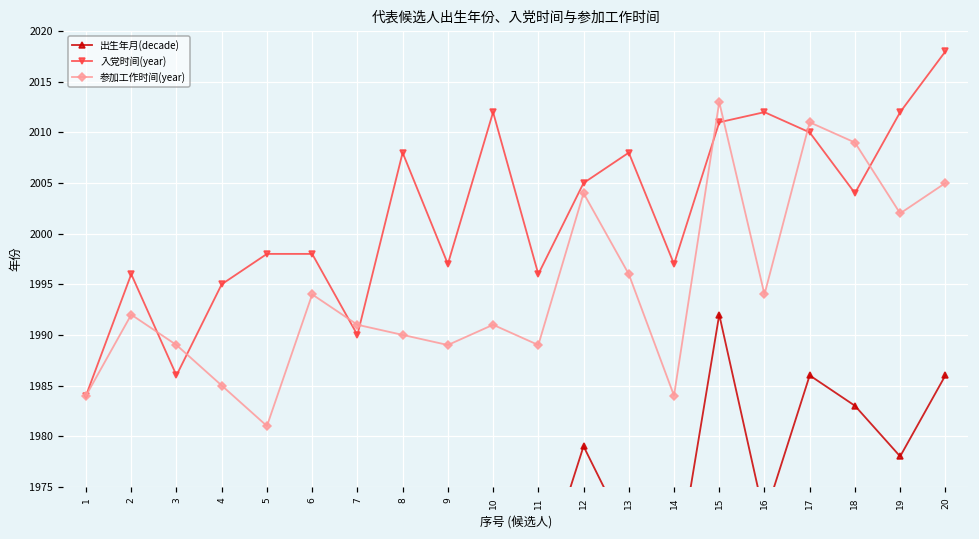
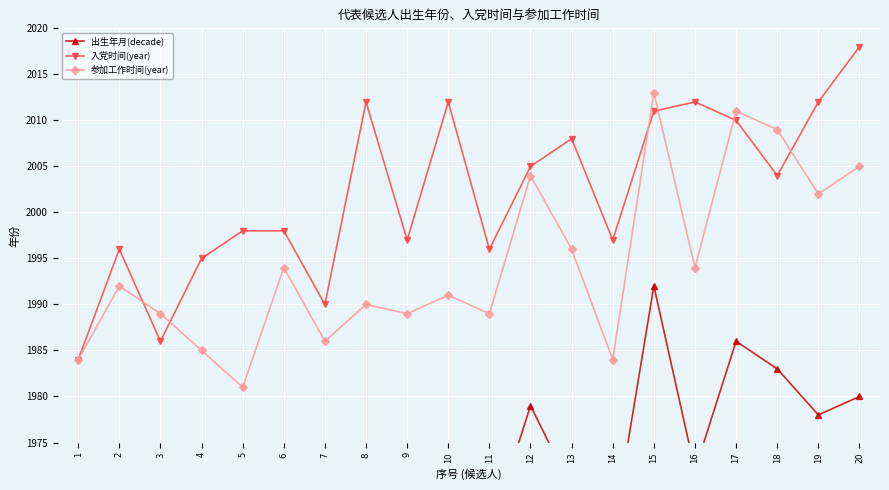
  {
    "出生年月(decade)": {
      "12": 1979,
      "15": 1992,
      "17": 1986,
      "18": 1983,
      "19": 1978,
-     "20": 1986
+     "20": 1980
    },
    "入党时间(year)": {
      "2": 1996,
      "3": 1986,
      "4": 1995,
      "5": 1998,
      "6": 1998,
      "7": 1990,
-     "8": 2008,
+     "8": 2012,
      "9": 1997,
      "10": 2012,
      "11": 1996,
      "12": 2005,
      "13": 2008,
      "14": 1997,
      "15": 2011,
      "16": 2012,
      "17": 2010,
      "18": 2004,
      "19": 2012,
      "20": 2018
    },
    "参加工作时间(year)": {
      "2": 1992,
      "3": 1989,
      "4": 1985,
      "5": 1981,
      "6": 1994,
-     "7": 1991,
+     "7": 1986,
      "8": 1990,
      "9": 1989,
      "10": 1991,
      "11": 1989,
      "12": 2004,
      "13": 1996,
      "14": 1984,
      "15": 2013,
      "16": 1994,
      "17": 2011,
      "18": 2009,
      "19": 2002,
      "20": 2005
    }
  }
